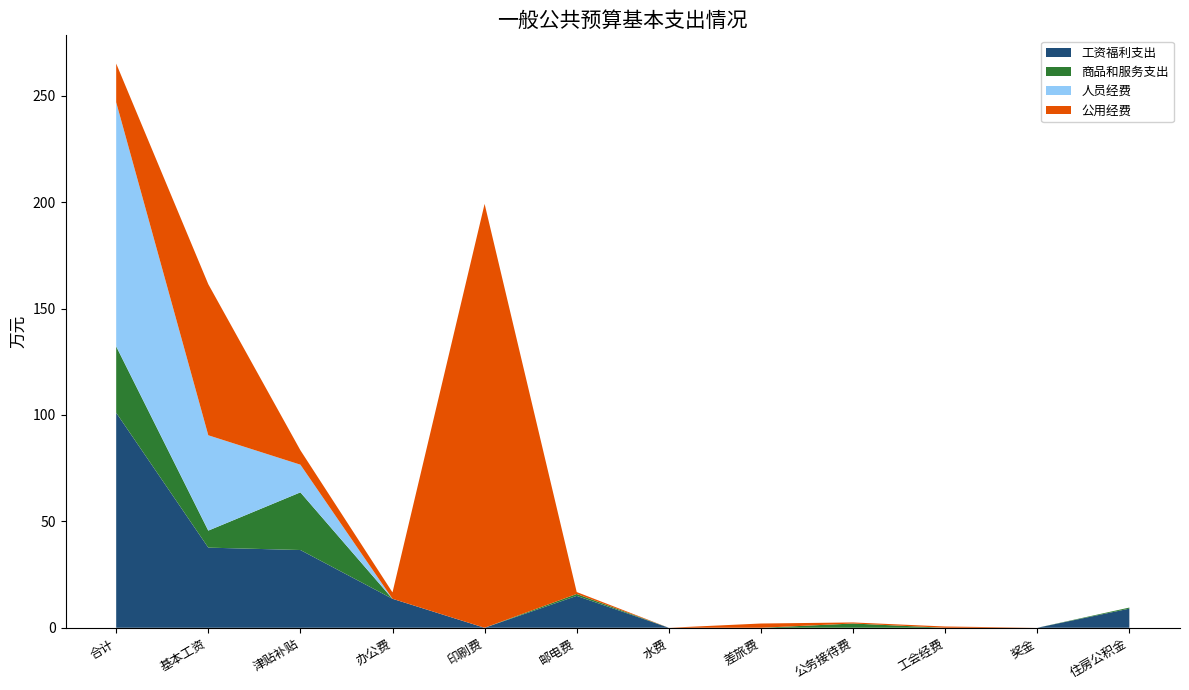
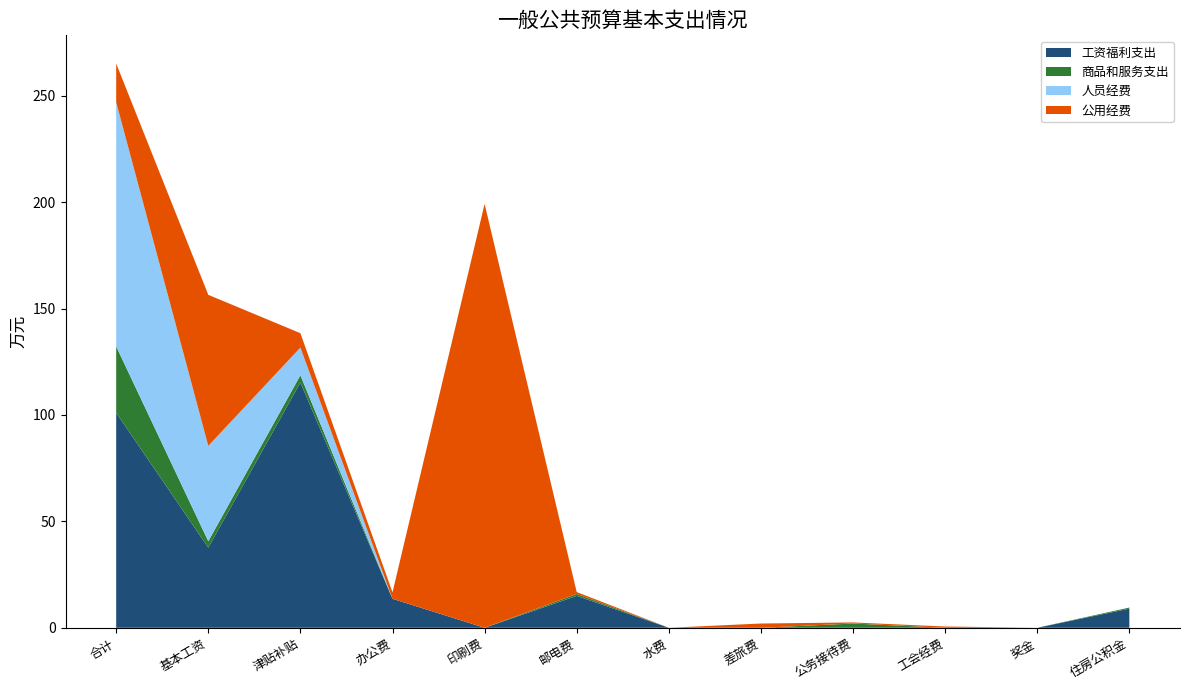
  {
    "工资福利支出": {
-     "津贴补贴": 37
+     "津贴补贴": 115
    },
    "商品和服务支出": {
-     "基本工资": 8,
-     "津贴补贴": 27
+     "基本工资": 3,
+     "津贴补贴": 3
    },
    "公用经费": {
      "合计": 18,
      "基本工资": 71,
      "津贴补贴": 7,
      "办公费": 3,
      "印刷费": 199,
      "差旅费": 2
    }
  }
